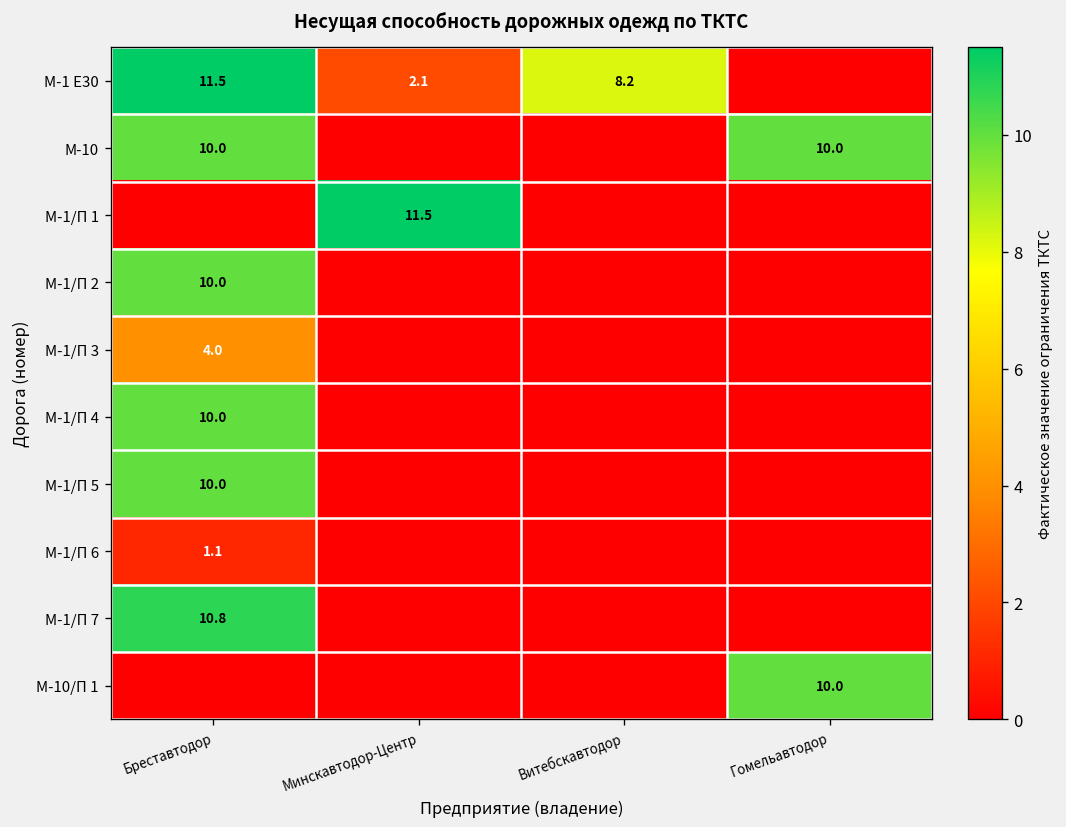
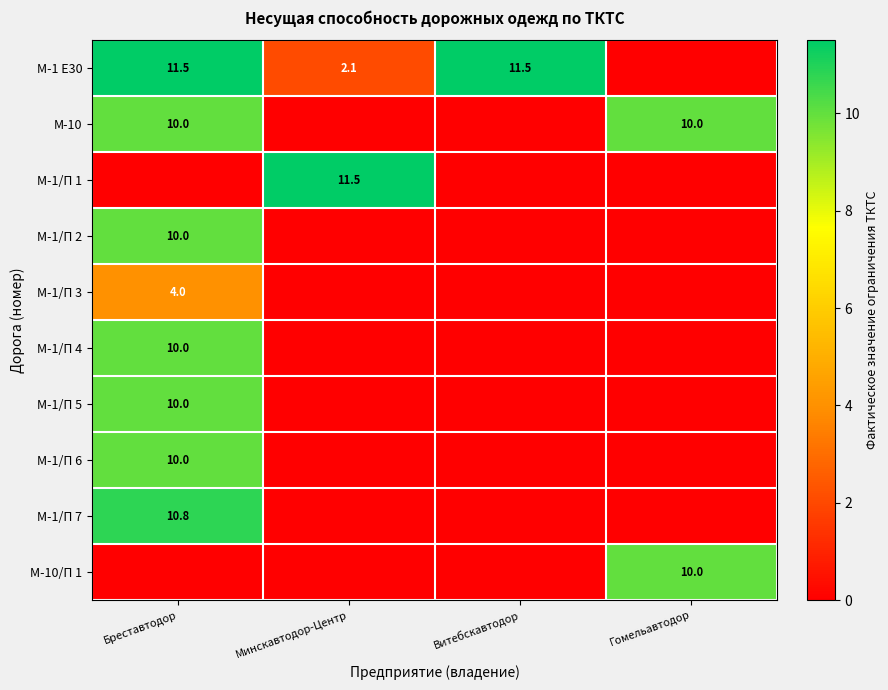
  {
    "М-1 Е30": {
      "Бреставтодор": 11.5,
      "Минскавтодор-Центр": 2.1,
-     "Витебскавтодор": 8.2
+     "Витебскавтодор": 11.5
    },
    "М-10": {
      "Бреставтодор": 10.0,
      "Гомельавтодор": 10.0
    },
    "М-1/П 1": {
      "Минскавтодор-Центр": 11.5
    },
    "М-1/П 2": {
      "Бреставтодор": 10.0
    },
    "М-1/П 3": {
      "Бреставтодор": 4.0
    },
    "М-1/П 4": {
      "Бреставтодор": 10.0
    },
    "М-1/П 5": {
      "Бреставтодор": 10.0
    },
    "М-1/П 6": {
-     "Бреставтодор": 1.1
+     "Бреставтодор": 10.0
    },
    "М-1/П 7": {
      "Бреставтодор": 10.8
    },
    "М-10/П 1": {
      "Гомельавтодор": 10.0
    }
  }
